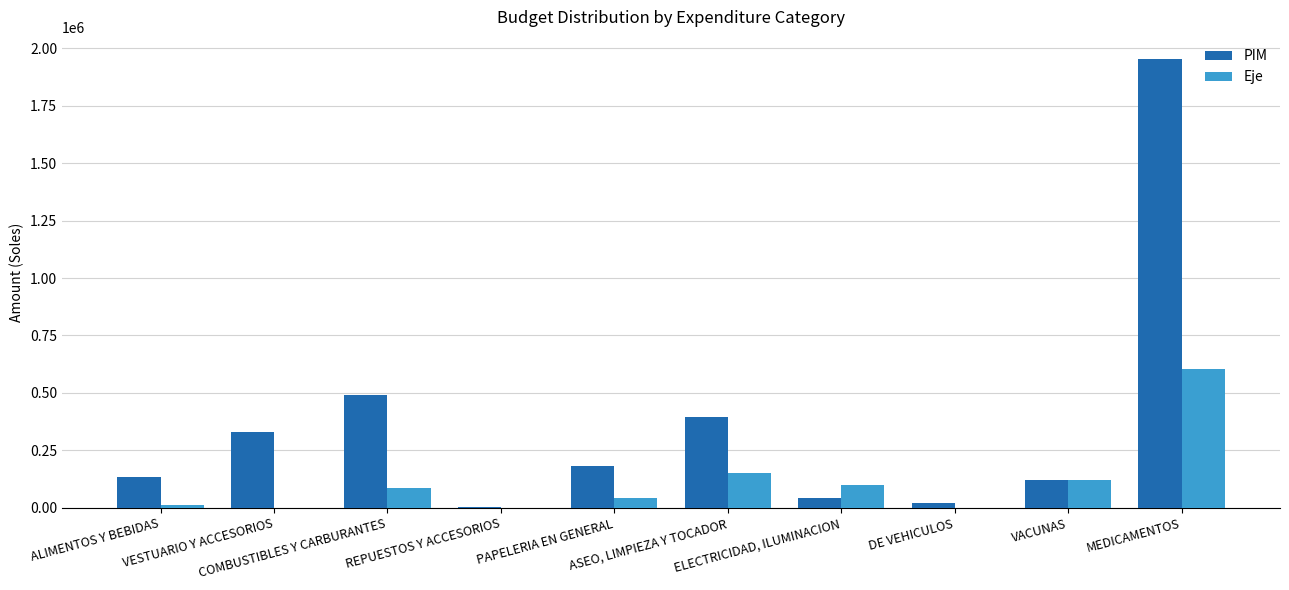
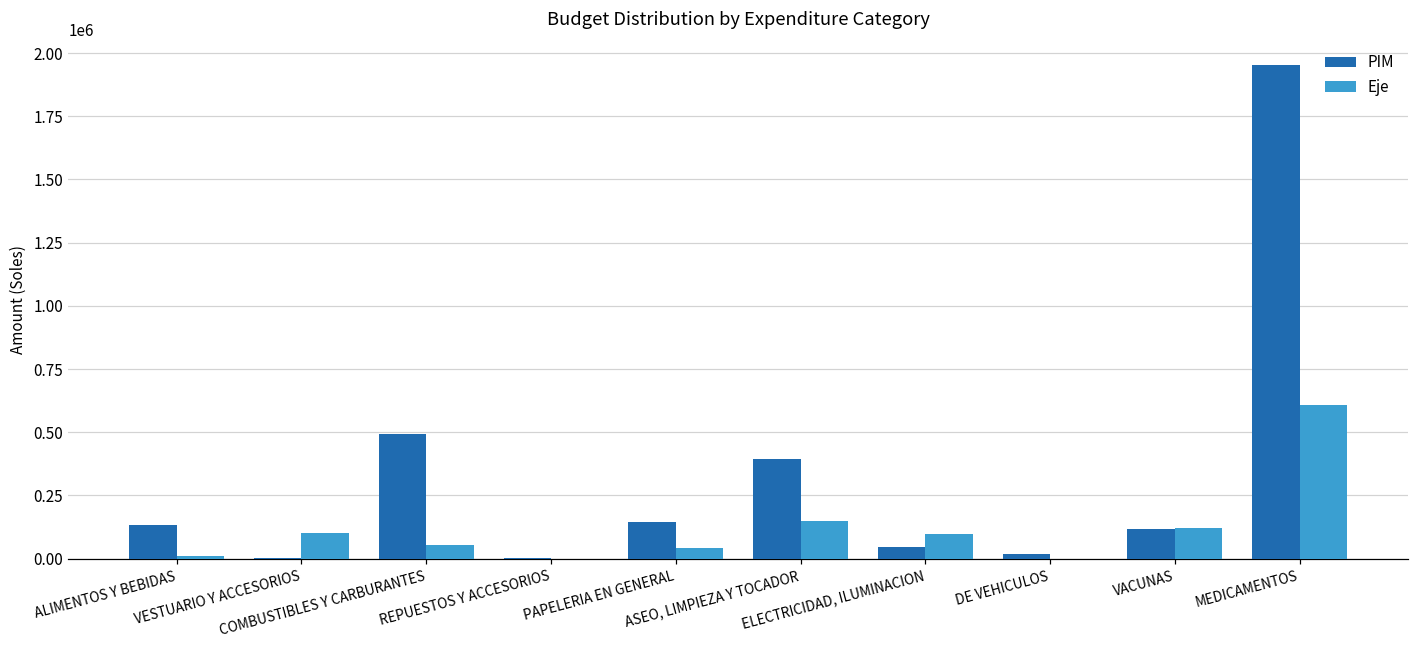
  {
    "PIM": {
      "ALIMENTOS Y BEBIDAS": 130000,
-     "VESTUARIO Y ACCESORIOS": 330000,
+     "VESTUARIO Y ACCESORIOS": 0,
      "COMBUSTIBLES Y CARBURANTES": 490000,
-     "PAPELERIA EN GENERAL": 180000,
+     "PAPELERIA EN GENERAL": 140000,
      "ASEO, LIMPIEZA Y TOCADOR": 390000,
      "ELECTRICIDAD, ILUMINACION": 40000,
      "DE VEHICULOS": 20000,
      "VACUNAS": 120000,
      "MEDICAMENTOS": 1950000
    },
    "Eje": {
      "ALIMENTOS Y BEBIDAS": 10000,
-     "VESTUARIO Y ACCESORIOS": 0,
-     "COMBUSTIBLES Y CARBURANTES": 90000,
+     "VESTUARIO Y ACCESORIOS": 100000,
+     "COMBUSTIBLES Y CARBURANTES": 50000,
      "PAPELERIA EN GENERAL": 40000,
      "ASEO, LIMPIEZA Y TOCADOR": 150000,
      "ELECTRICIDAD, ILUMINACION": 100000,
      "DE VEHICULOS": 0,
      "VACUNAS": 120000,
      "MEDICAMENTOS": 610000
    }
  }
